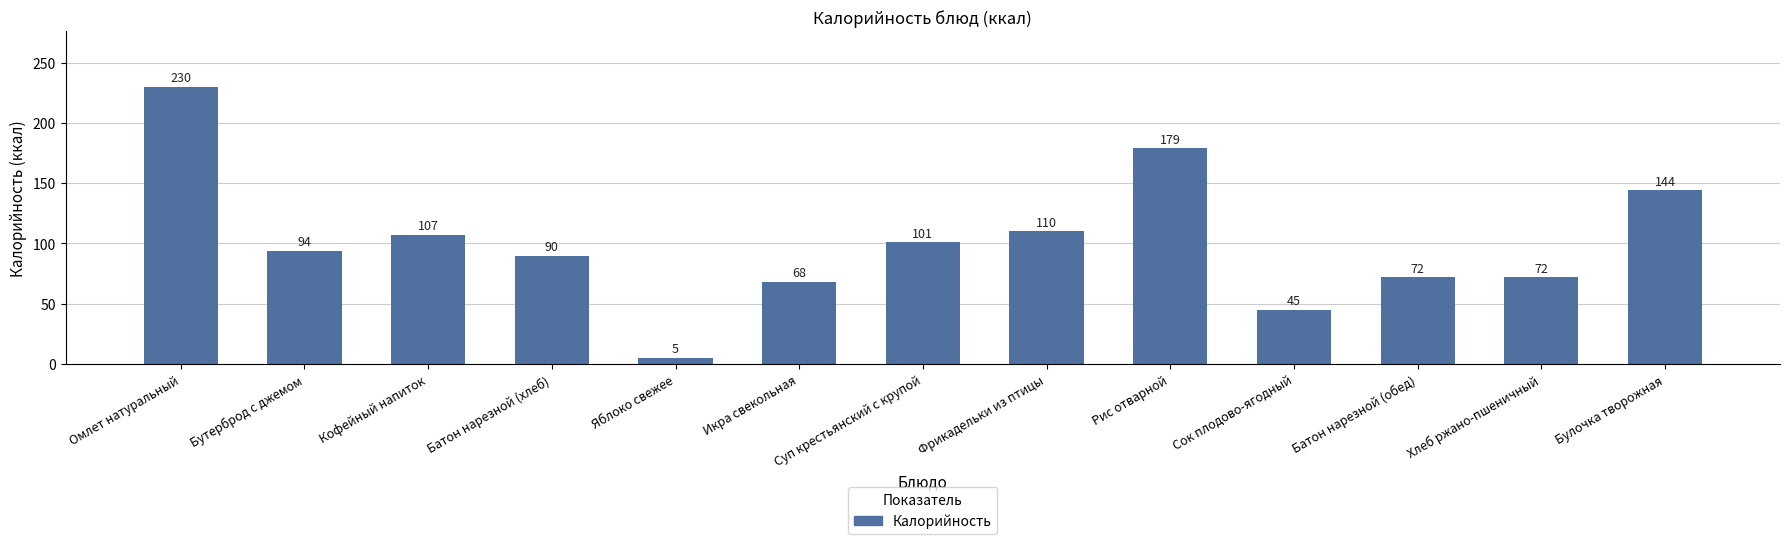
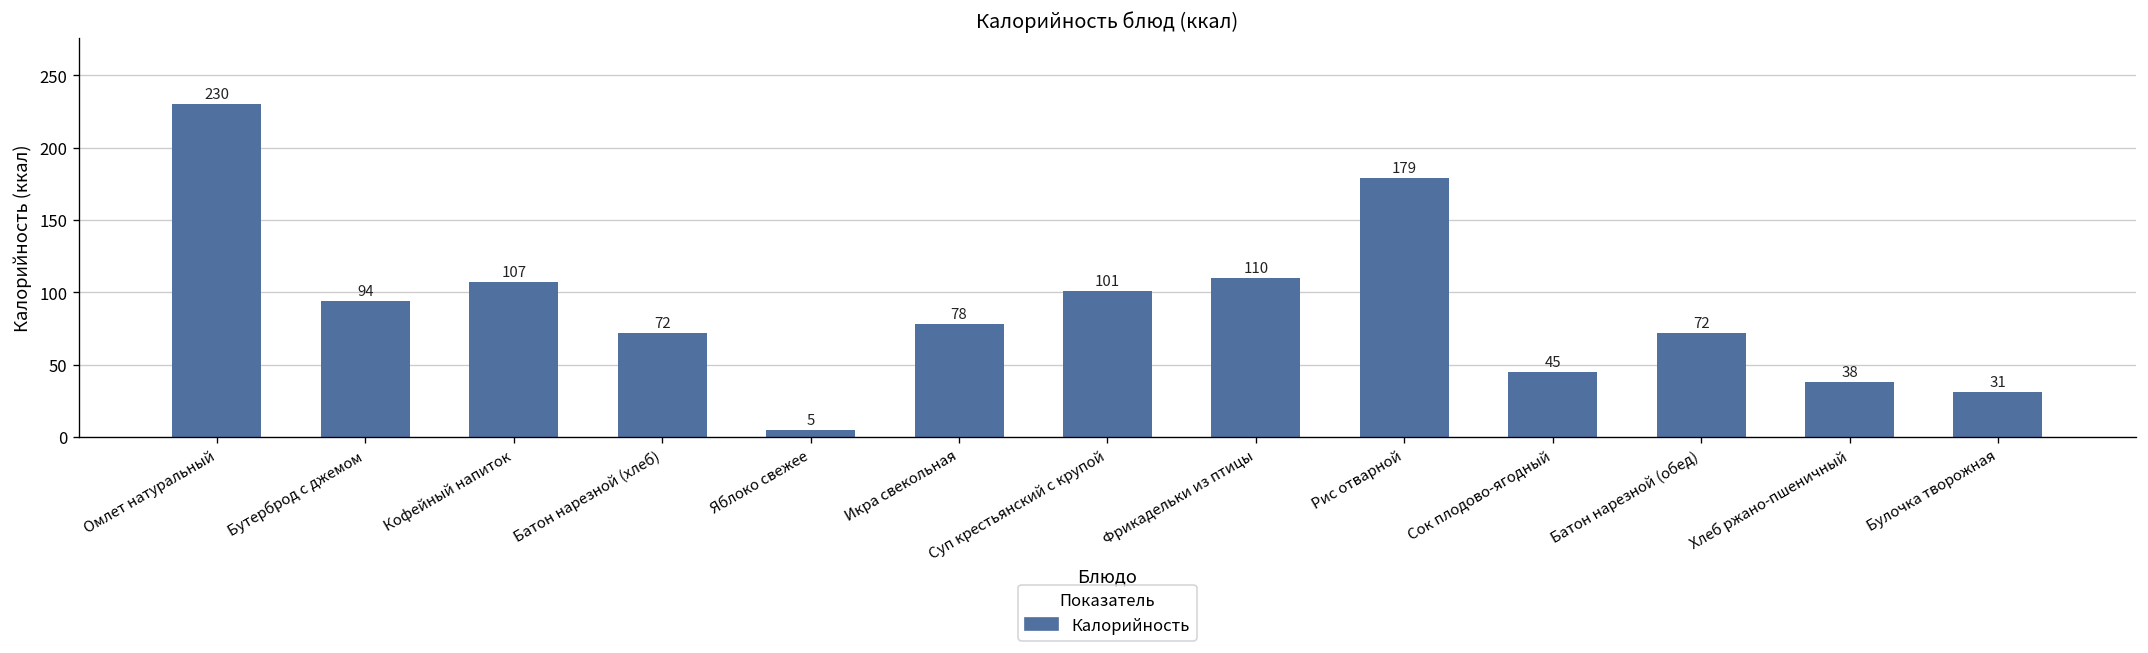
  {
    "Омлет натуральный": 230,
    "Бутерброд с джемом": 94,
    "Кофейный напиток": 107,
-   "Батон нарезной (хлеб)": 90,
+   "Батон нарезной (хлеб)": 72,
    "Яблоко свежее": 5,
-   "Икра свекольная": 68,
+   "Икра свекольная": 78,
    "Суп крестьянский с крупой": 101,
    "Фрикадельки из птицы": 110,
    "Рис отварной": 179,
    "Сок плодово-ягодный": 45,
    "Батон нарезной (обед)": 72,
-   "Хлеб ржано-пшеничный": 72,
-   "Булочка творожная": 144
+   "Хлеб ржано-пшеничный": 38,
+   "Булочка творожная": 31
  }
